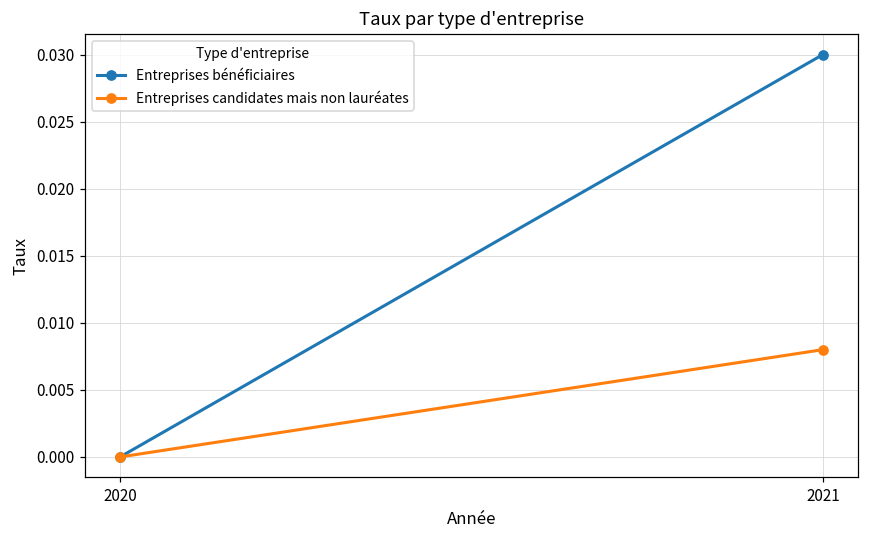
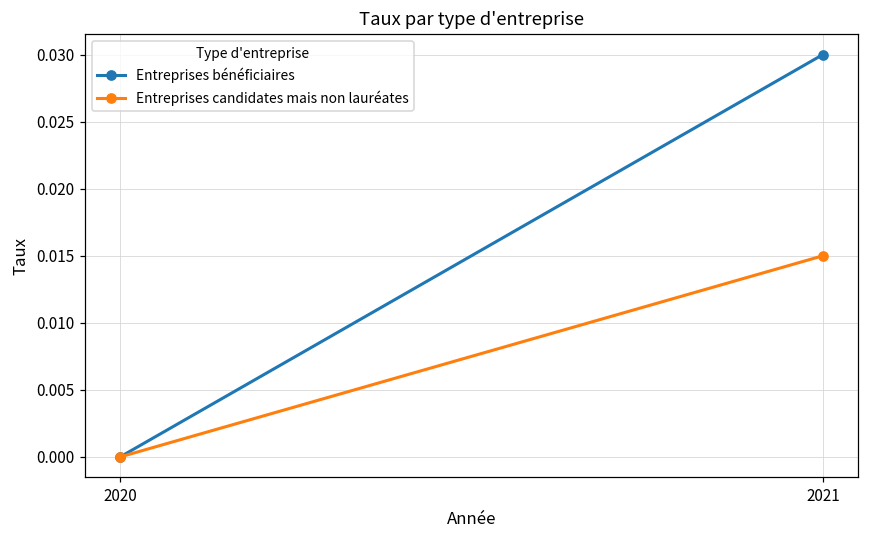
  {
    "Entreprises bénéficiaires": {
      "2021": 0.030
    },
    "Entreprises candidates mais non lauréates": {
-     "2021": 0.008
+     "2021": 0.015
    }
  }
